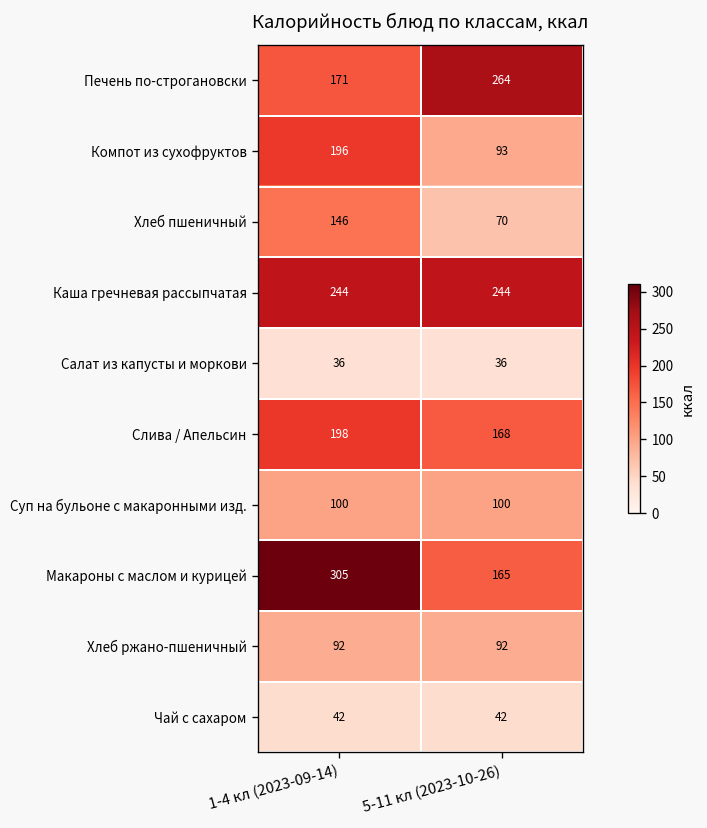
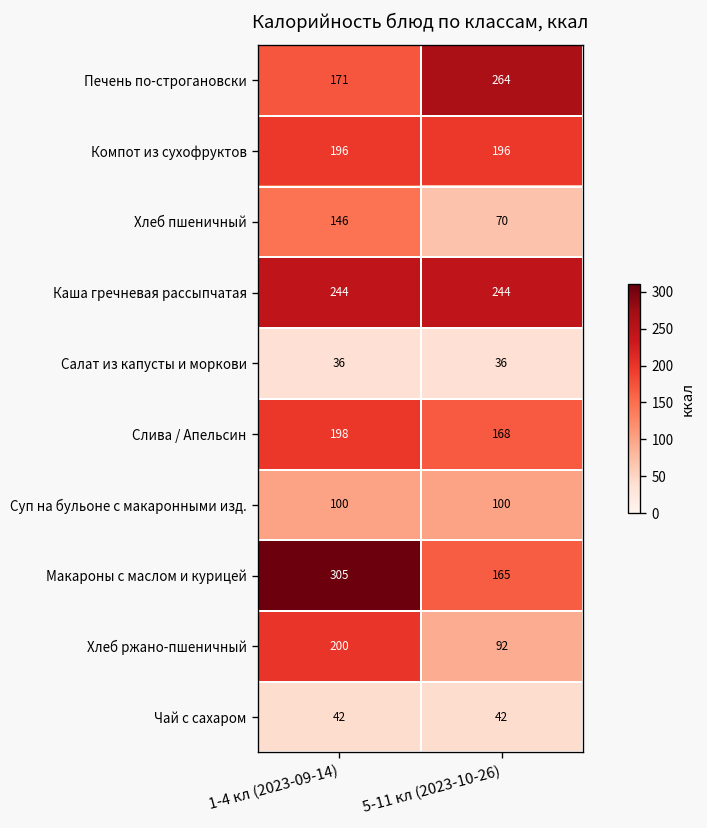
  {
    "Печень по-строгановски": {
      "1-4 кл (2023-09-14)": 171,
      "5-11 кл (2023-10-26)": 264
    },
    "Компот из сухофруктов": {
      "1-4 кл (2023-09-14)": 196,
-     "5-11 кл (2023-10-26)": 93
+     "5-11 кл (2023-10-26)": 196
    },
    "Хлеб пшеничный": {
      "1-4 кл (2023-09-14)": 146,
      "5-11 кл (2023-10-26)": 70
    },
    "Каша гречневая рассыпчатая": {
      "1-4 кл (2023-09-14)": 244,
      "5-11 кл (2023-10-26)": 244
    },
    "Салат из капусты и моркови": {
      "1-4 кл (2023-09-14)": 36,
      "5-11 кл (2023-10-26)": 36
    },
    "Слива / Апельсин": {
      "1-4 кл (2023-09-14)": 198,
      "5-11 кл (2023-10-26)": 168
    },
    "Суп на бульоне с макаронными изд.": {
      "1-4 кл (2023-09-14)": 100,
      "5-11 кл (2023-10-26)": 100
    },
    "Макароны с маслом и курицей": {
      "1-4 кл (2023-09-14)": 305,
      "5-11 кл (2023-10-26)": 165
    },
    "Хлеб ржано-пшеничный": {
-     "1-4 кл (2023-09-14)": 92,
+     "1-4 кл (2023-09-14)": 200,
      "5-11 кл (2023-10-26)": 92
    },
    "Чай с сахаром": {
      "1-4 кл (2023-09-14)": 42,
      "5-11 кл (2023-10-26)": 42
    }
  }
